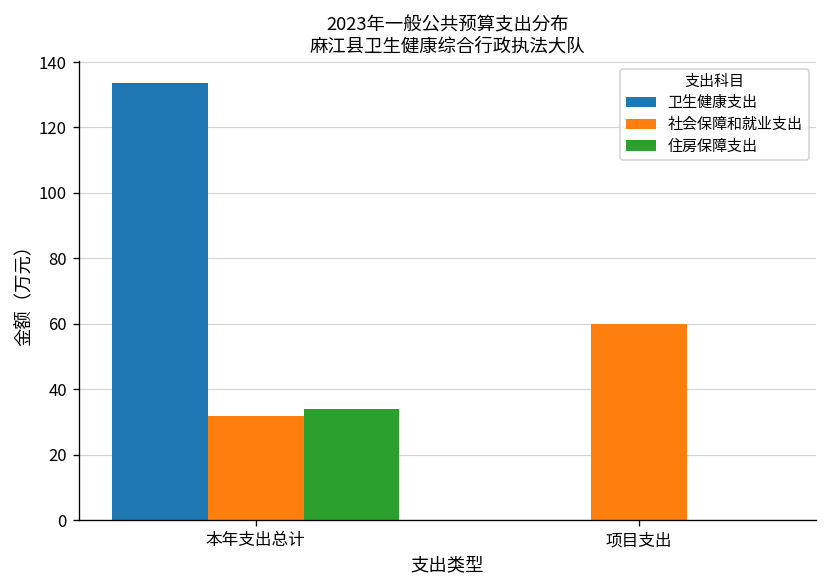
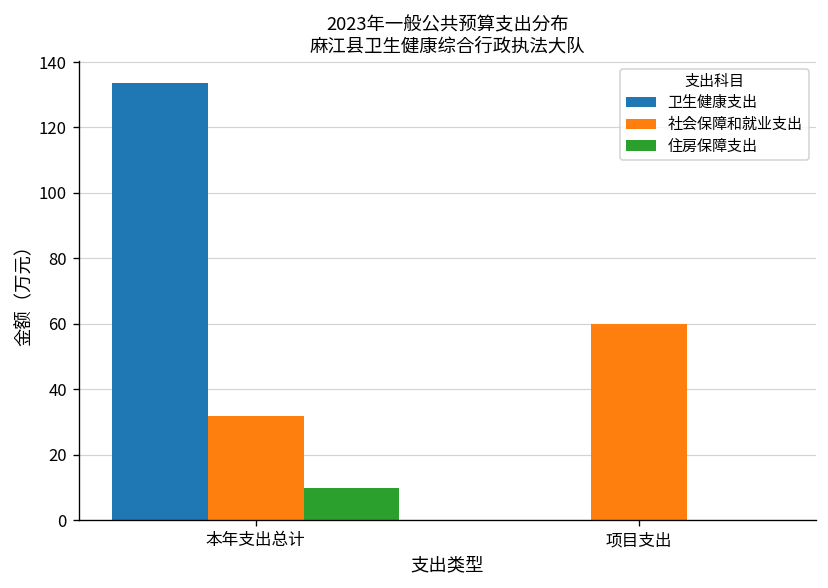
  {
    "卫生健康支出": {
      "本年支出总计": 134,
      "项目支出": 0
    },
    "社会保障和就业支出": {
      "本年支出总计": 32,
      "项目支出": 60
    },
    "住房保障支出": {
-     "本年支出总计": 34,
+     "本年支出总计": 10,
      "项目支出": 0
    }
  }
